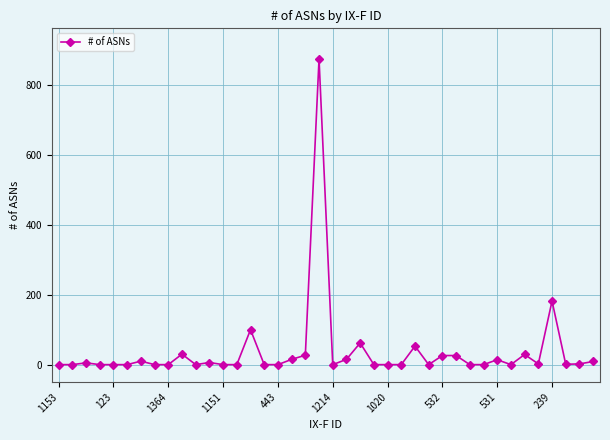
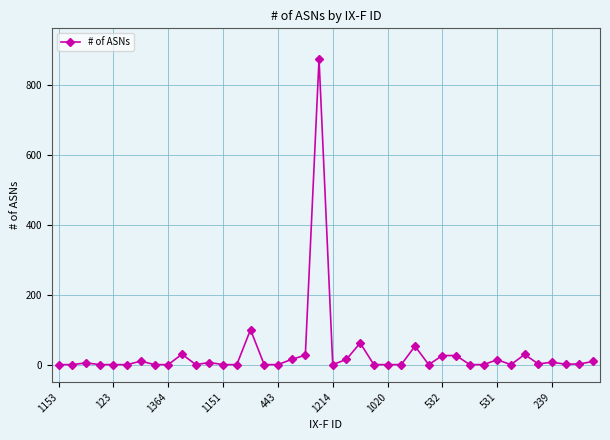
  {
    "1153": 0,
    "123": 0,
    "1364": 0,
    "1151": 0,
    "443": 0,
    "1214": 0,
    "1020": 0,
    "532": 30,
    "531": 10,
-   "239": 180
+   "239": 10
  }
